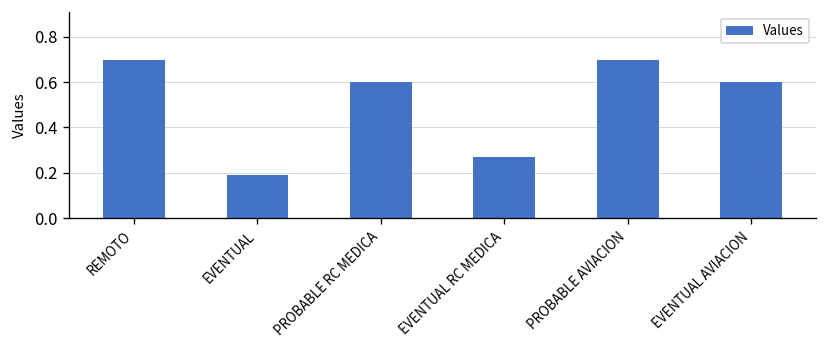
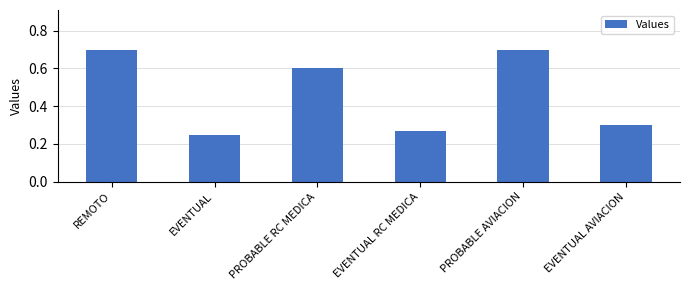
  {
    "REMOTO": 0.70,
-   "EVENTUAL": 0.19,
+   "EVENTUAL": 0.25,
    "PROBABLE RC MEDICA": 0.60,
    "EVENTUAL RC MEDICA": 0.27,
    "PROBABLE AVIACION": 0.70,
-   "EVENTUAL AVIACION": 0.6
+   "EVENTUAL AVIACION": 0.3
  }
